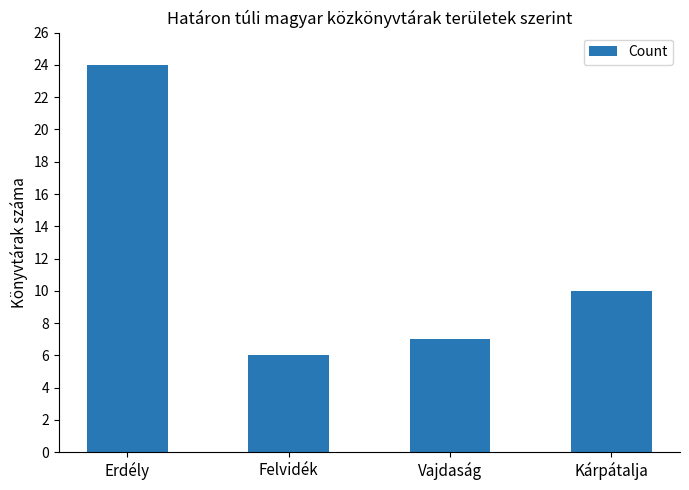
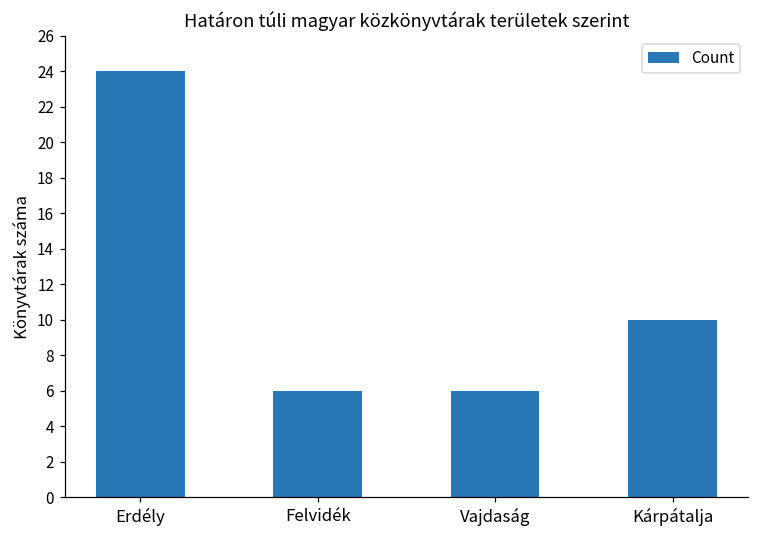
  {
    "Erdély": 24,
    "Felvidék": 6,
-   "Vajdaság": 7,
+   "Vajdaság": 6,
    "Kárpátalja": 10
  }
